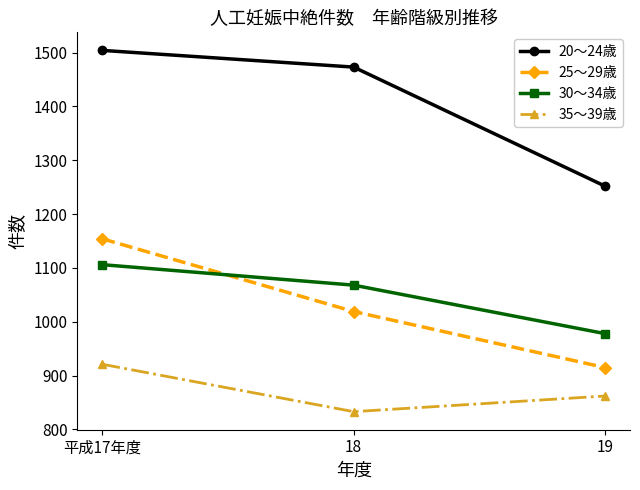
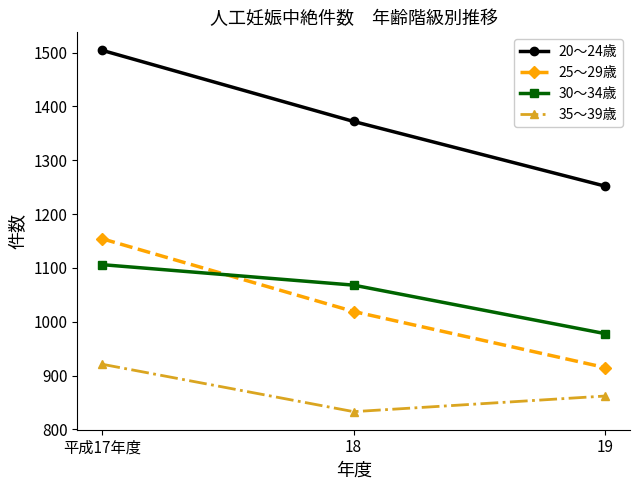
  {
    "20～24歳": {
      "平成17年度": 1500,
-     "18": 1470,
+     "18": 1370,
      "19": 1250
    },
    "30～34歳": {
      "平成17年度": 1110,
      "18": 1070,
      "19": 980
    }
  }
